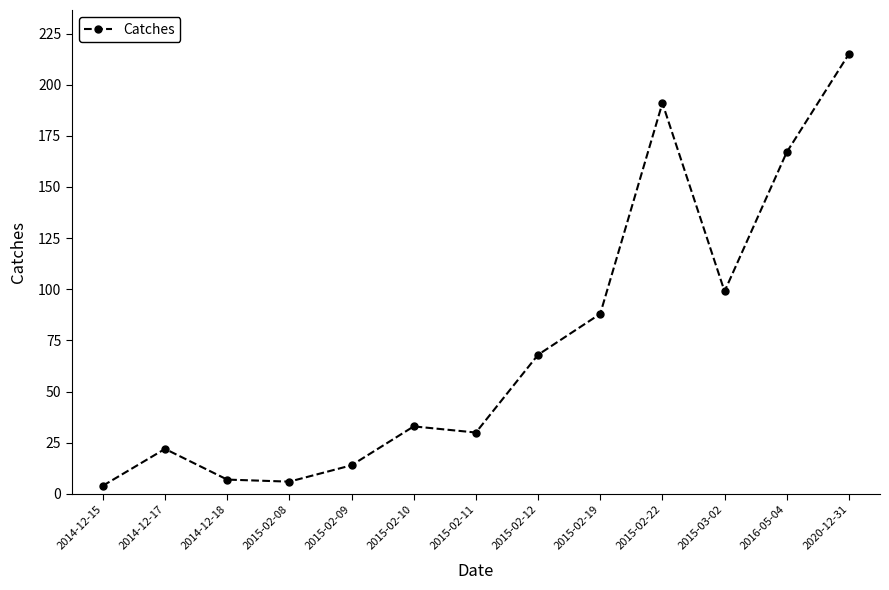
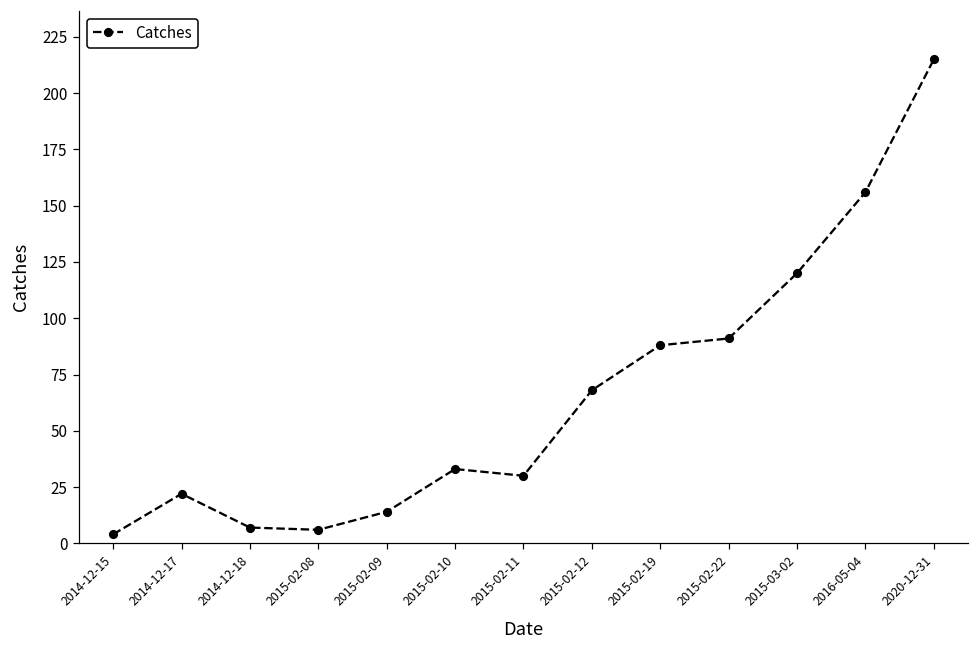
  {
    "2014-12-15": 4,
    "2014-12-17": 22,
    "2014-12-18": 7,
    "2015-02-08": 6,
    "2015-02-09": 14,
    "2015-02-10": 33,
    "2015-02-11": 30,
    "2015-02-12": 68,
    "2015-02-19": 88,
-   "2015-02-22": 191,
-   "2015-03-02": 99,
-   "2016-05-04": 167,
+   "2015-02-22": 91,
+   "2015-03-02": 120,
+   "2016-05-04": 156,
    "2020-12-31": 215
  }
